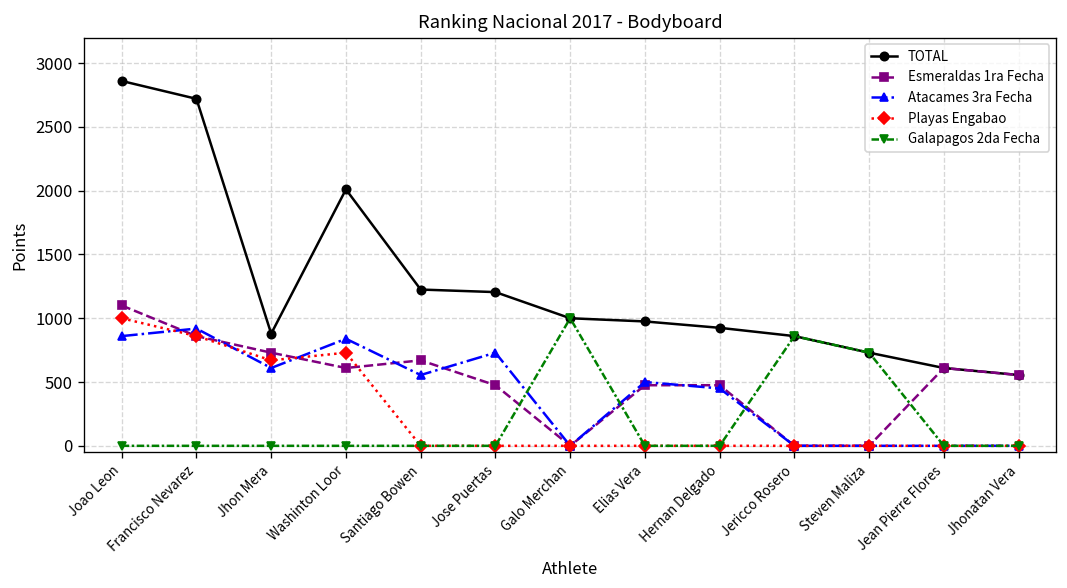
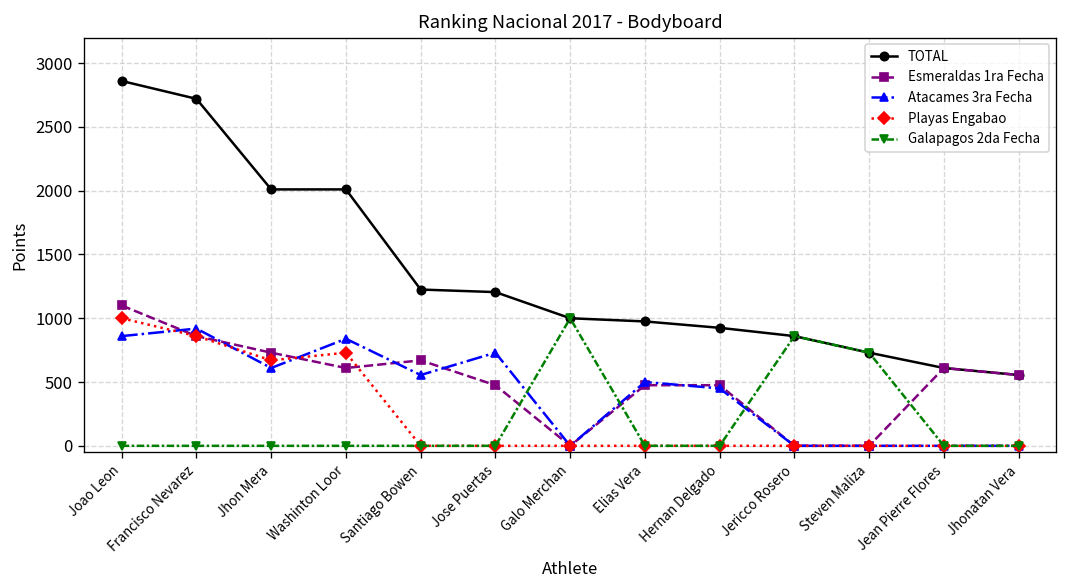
  {
    "TOTAL": {
      "Joao Leon": 2860,
      "Francisco Nevarez": 2720,
-     "Jhon Mera": 880,
+     "Jhon Mera": 2010,
      "Washinton Loor": 2010,
      "Santiago Bowen": 1230,
      "Jose Puertas": 1210,
      "Elias Vera": 980,
      "Hernan Delgado": 930
    },
    "Esmeraldas 1ra Fecha": {
      "Joao Leon": 1100,
      "Jhon Mera": 730,
      "Washinton Loor": 610,
      "Santiago Bowen": 670,
      "Jose Puertas": 480,
      "Elias Vera": 480,
      "Hernan Delgado": 480
    },
    "Atacames 3ra Fecha": {
      "Joao Leon": 860,
      "Francisco Nevarez": 920,
      "Jhon Mera": 610,
      "Washinton Loor": 840,
      "Santiago Bowen": 560,
      "Jose Puertas": 730,
      "Elias Vera": 500,
      "Hernan Delgado": 450
    },
    "Playas Engabao": {
      "Joao Leon": 1000,
      "Jhon Mera": 670,
      "Washinton Loor": 730
    },
    "Galapagos 2da Fecha": {
      "Joao Leon": 0,
      "Francisco Nevarez": 0,
      "Jhon Mera": 0,
      "Washinton Loor": 0
    }
  }
